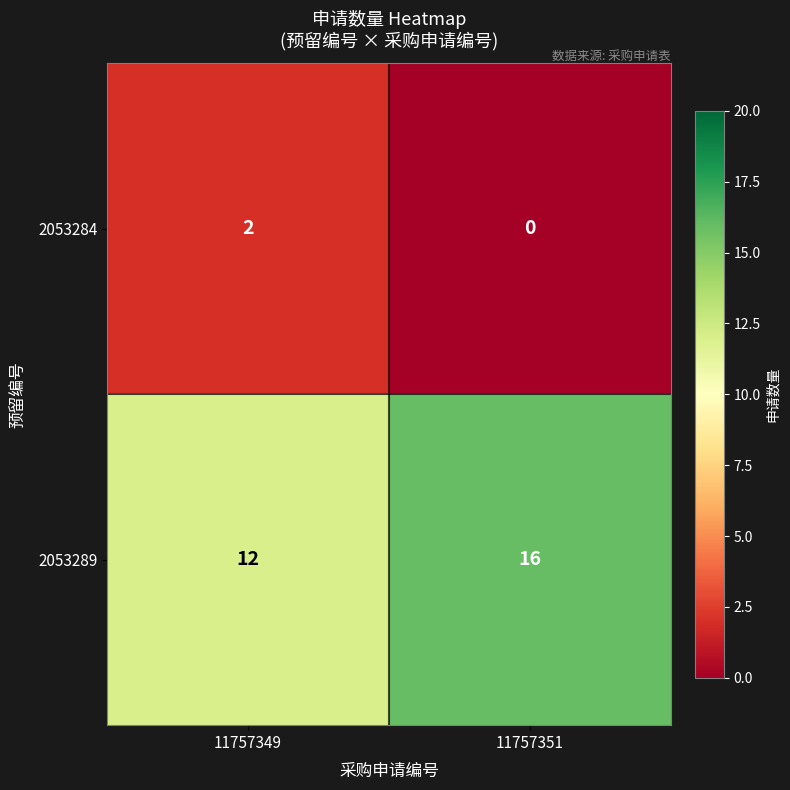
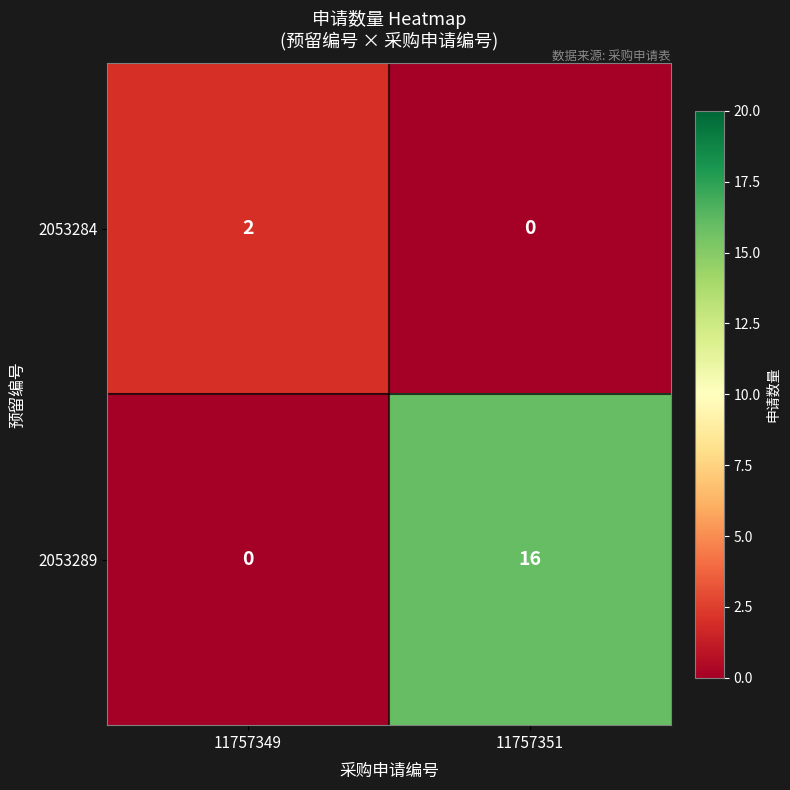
  {
    "2053284": {
      "11757349": 2,
      "11757351": 0
    },
    "2053289": {
-     "11757349": 12,
+     "11757349": 0,
      "11757351": 16
    }
  }
